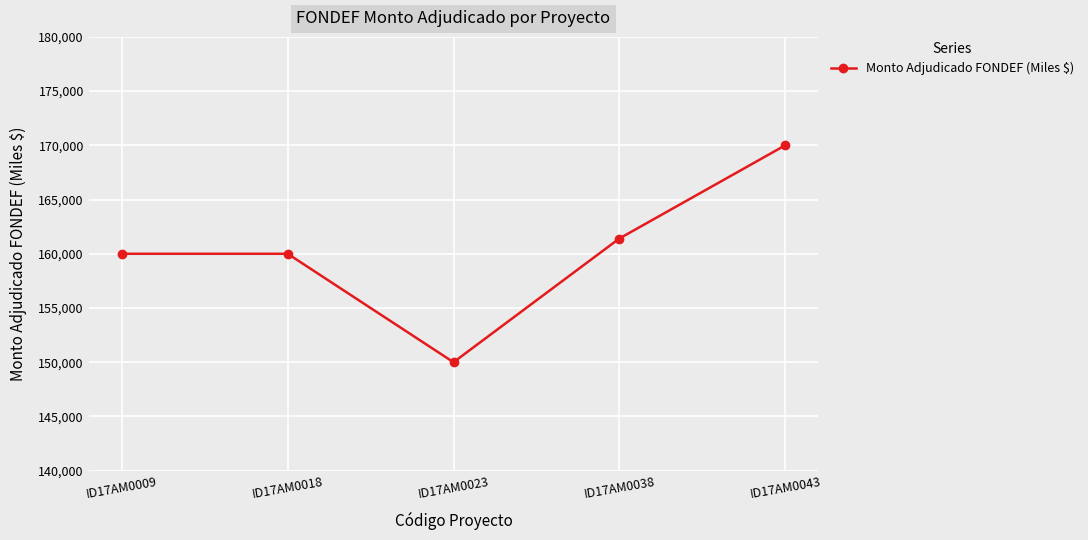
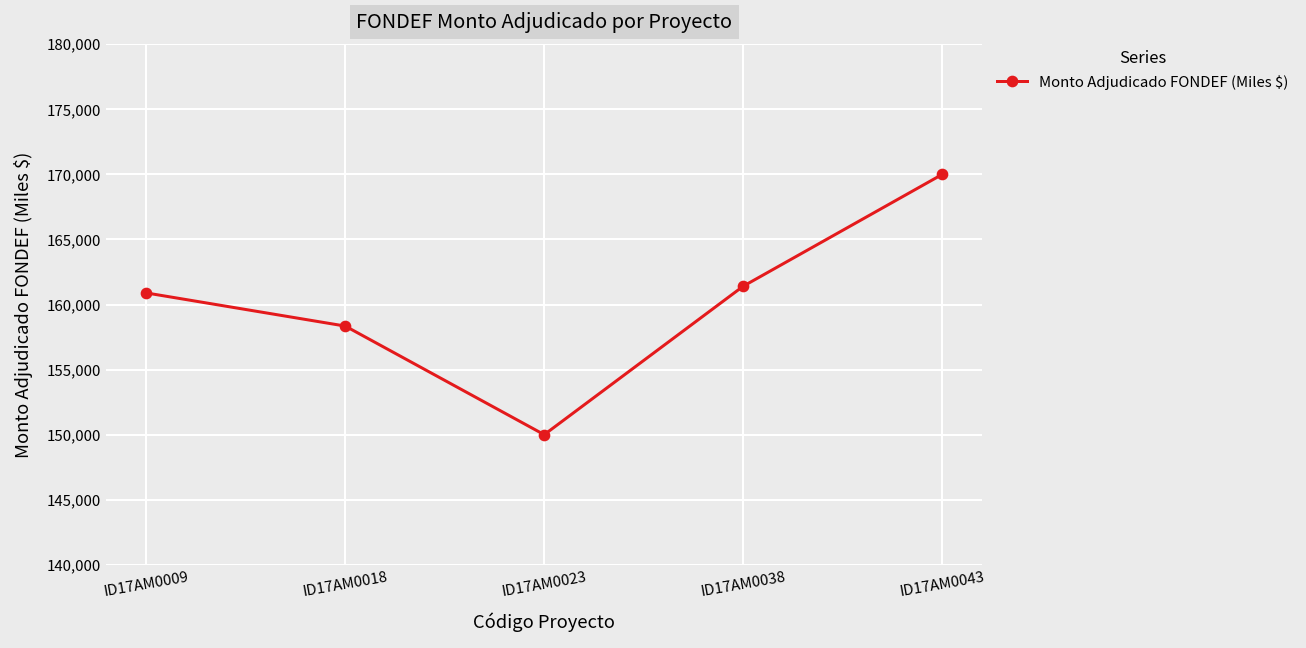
  {
-   "ID17AM0009": "160,000",
-   "ID17AM0018": "160,000",
+   "ID17AM0009": "160,900",
+   "ID17AM0018": "158,300",
    "ID17AM0023": "150,000",
    "ID17AM0038": "161,400",
    "ID17AM0043": "170,000"
  }
